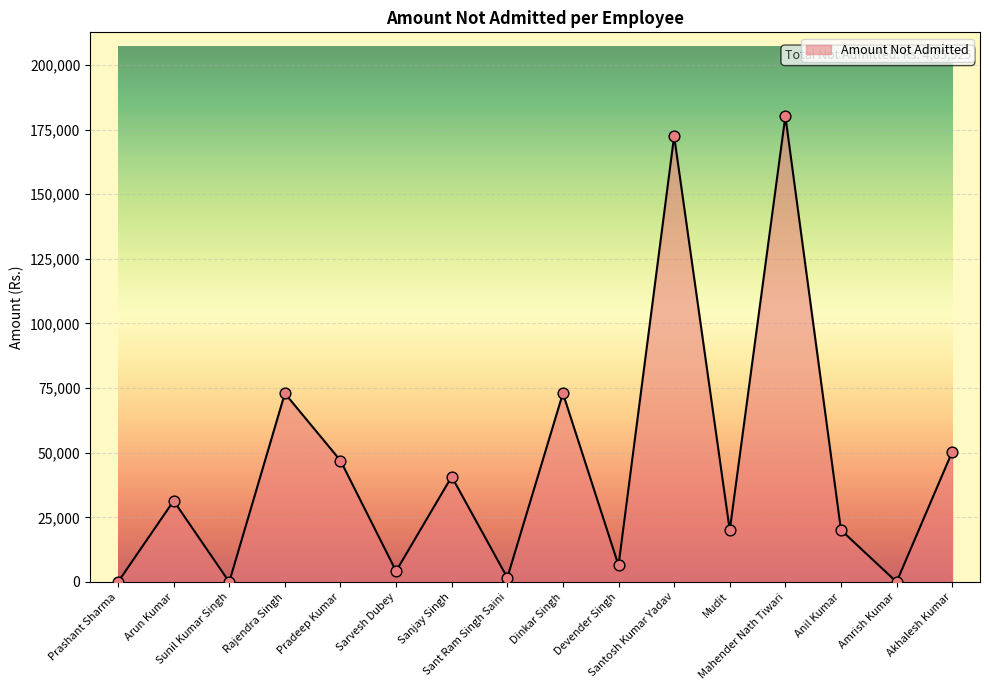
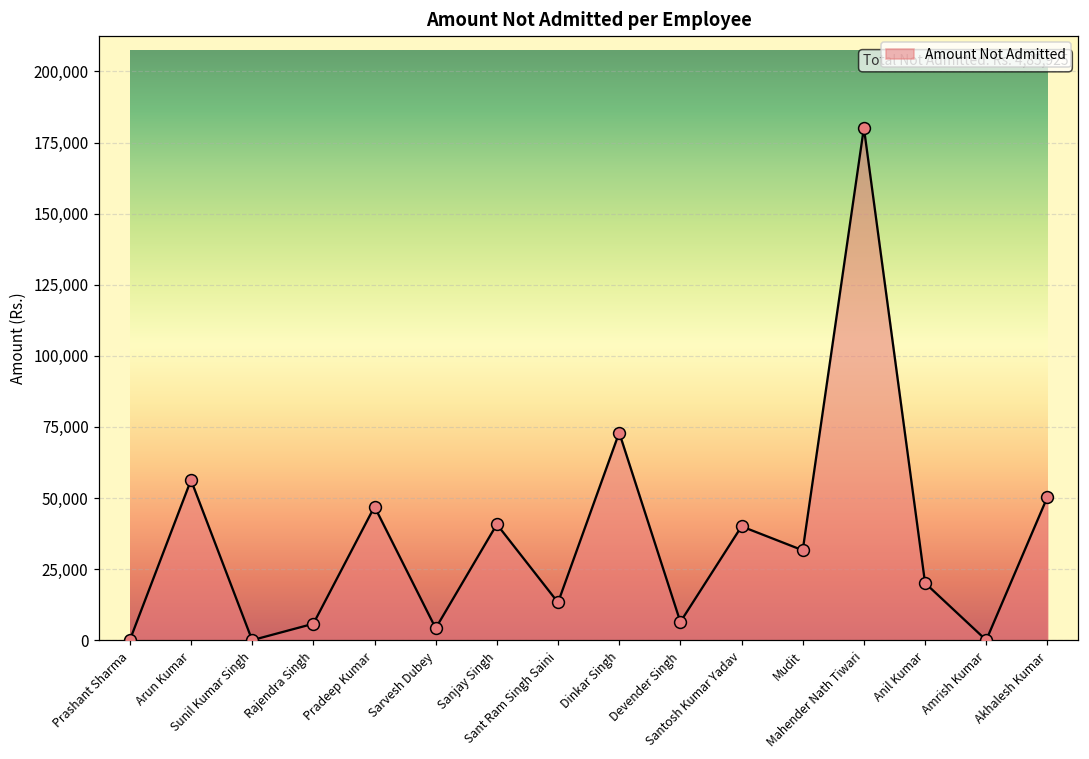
  {
    "Prashant Sharma": "0",
-   "Arun Kumar": "31,000",
+   "Arun Kumar": "56,000",
    "Sunil Kumar Singh": "0",
-   "Rajendra Singh": "73,000",
+   "Rajendra Singh": "6,000",
    "Pradeep Kumar": "47,000",
    "Sarvesh Dubey": "4,000",
    "Sanjay Singh": "41,000",
-   "Sant Ram Singh Saini": "2,000",
+   "Sant Ram Singh Saini": "13,000",
    "Dinkar Singh": "73,000",
    "Devender Singh": "6,000",
-   "Santosh Kumar Yadav": "172,000",
-   "Mudit": "20,000",
+   "Santosh Kumar Yadav": "40,000",
+   "Mudit": "32,000",
    "Mahender Nath Tiwari": "180,000",
    "Anil Kumar": "20,000",
    "Amrish Kumar": "0",
    "Akhalesh Kumar": "50,000"
  }
